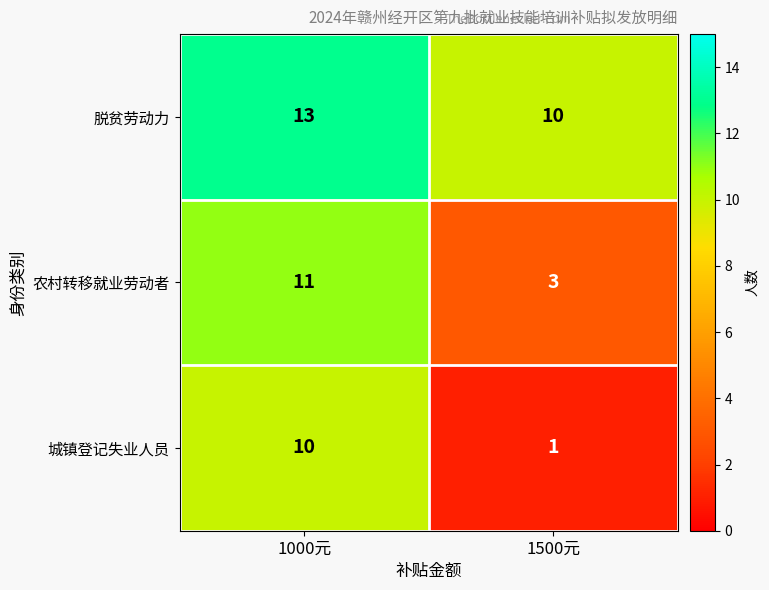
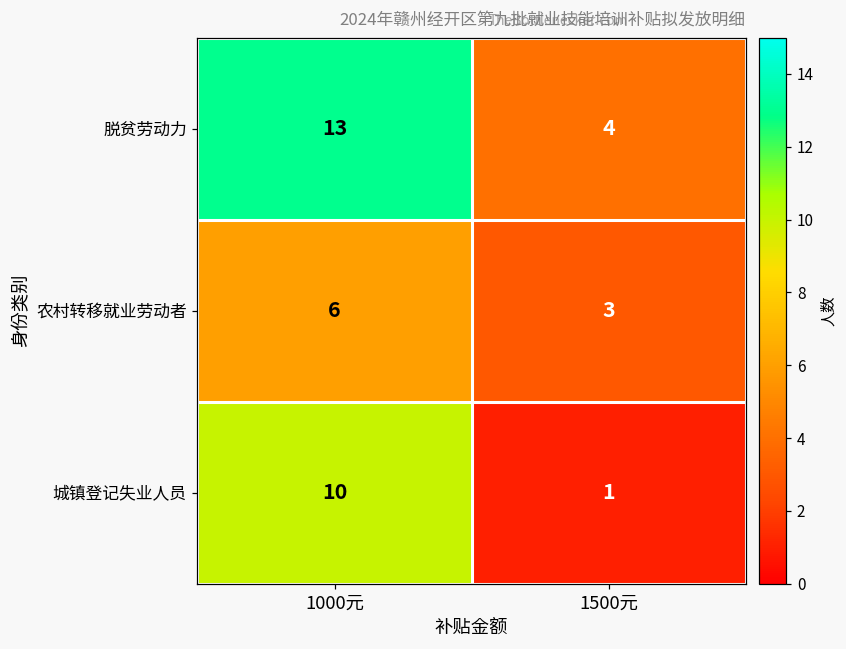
  {
    "脱贫劳动力": {
      "1000元": 13,
-     "1500元": 10
+     "1500元": 4
    },
    "农村转移就业劳动者": {
-     "1000元": 11,
+     "1000元": 6,
      "1500元": 3
    },
    "城镇登记失业人员": {
      "1000元": 10,
      "1500元": 1
    }
  }
